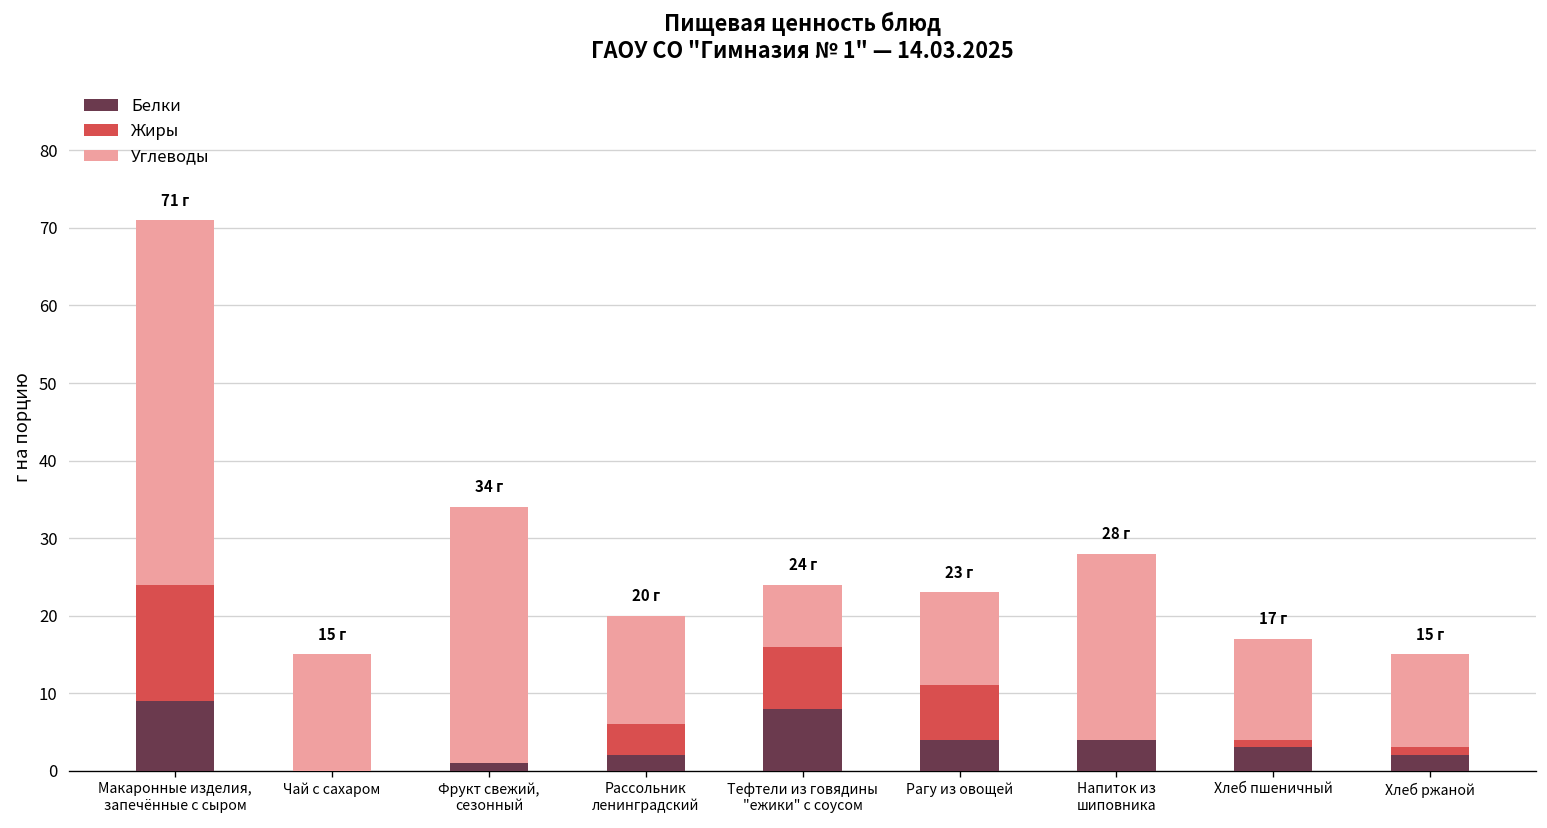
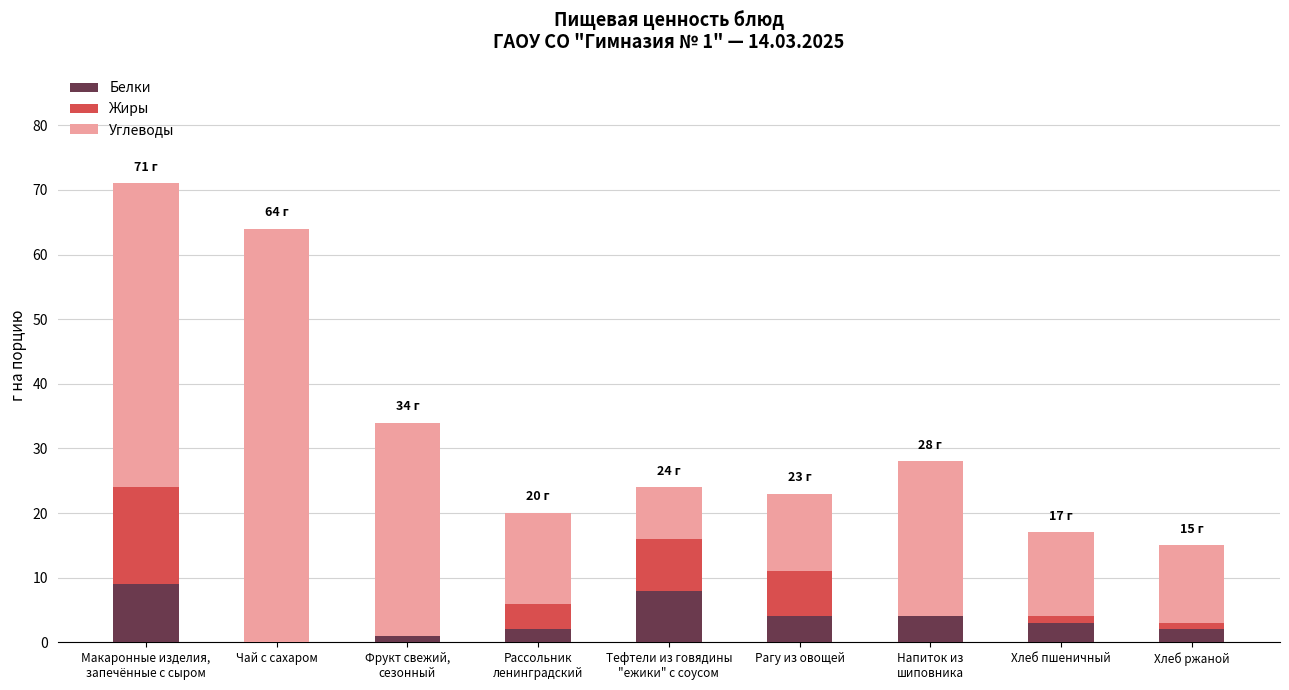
  {
    "Белки": {
      "Макаронные изделия, запечённые с сыром": 9,
      "Чай с сахаром": 0,
      "Фрукт свежий, сезонный": 1,
      "Рассольник ленинградский": 2,
      "Тефтели из говядины \"ежики\" с соусом": 8,
      "Рагу из овощей": 4,
      "Напиток из шиповника": 4,
      "Хлеб пшеничный": 3,
      "Хлеб ржаной": 2
    },
    "Жиры": {
      "Макаронные изделия, запечённые с сыром": 15,
      "Чай с сахаром": 0,
      "Фрукт свежий, сезонный": 0,
      "Рассольник ленинградский": 4,
      "Тефтели из говядины \"ежики\" с соусом": 8,
      "Рагу из овощей": 7,
      "Напиток из шиповника": 0,
      "Хлеб пшеничный": 1,
      "Хлеб ржаной": 1
    },
    "Углеводы": {
-     "Чай с сахаром": 15
+     "Чай с сахаром": 64
    }
  }
